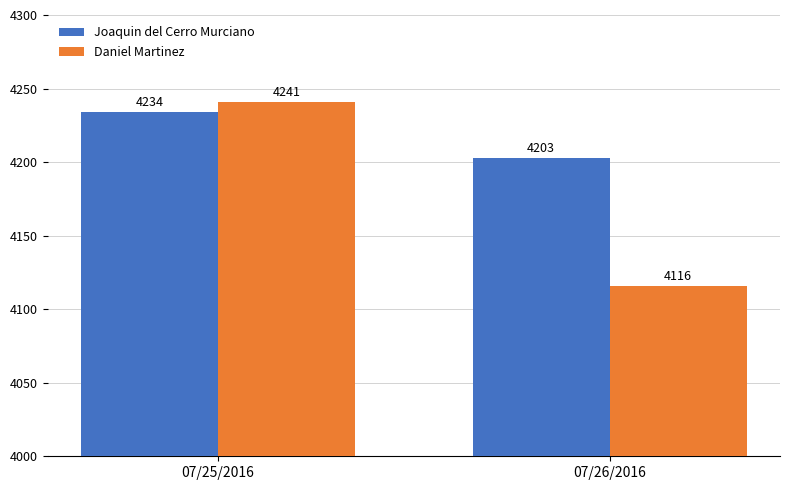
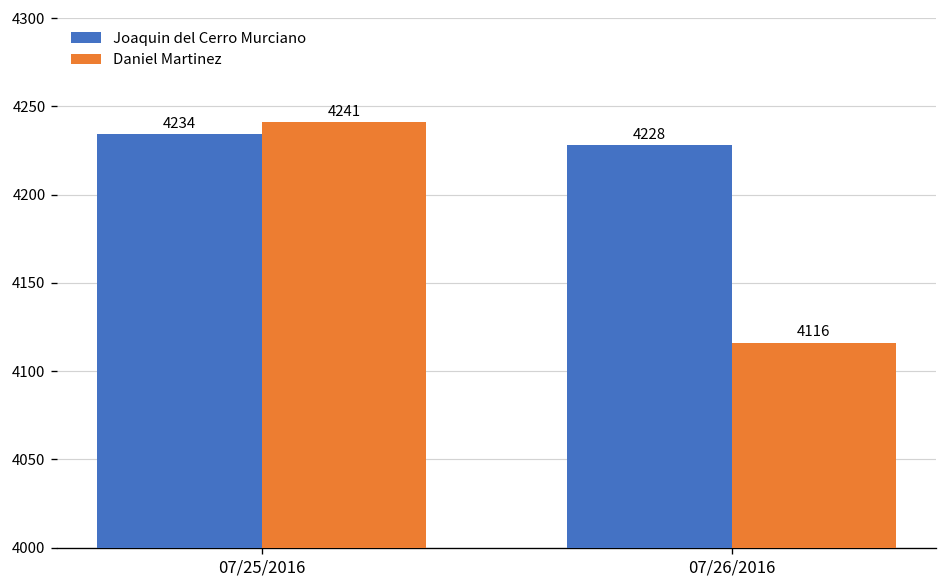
  {
    "Joaquin del Cerro Murciano": {
      "07/25/2016": 4234,
-     "07/26/2016": 4203
+     "07/26/2016": 4228
    },
    "Daniel Martinez": {
      "07/25/2016": 4241,
      "07/26/2016": 4116
    }
  }
